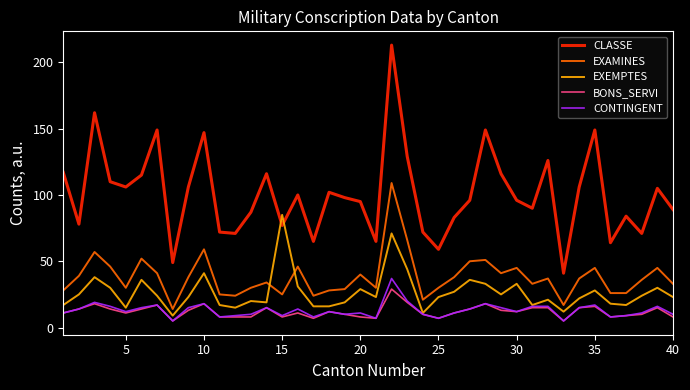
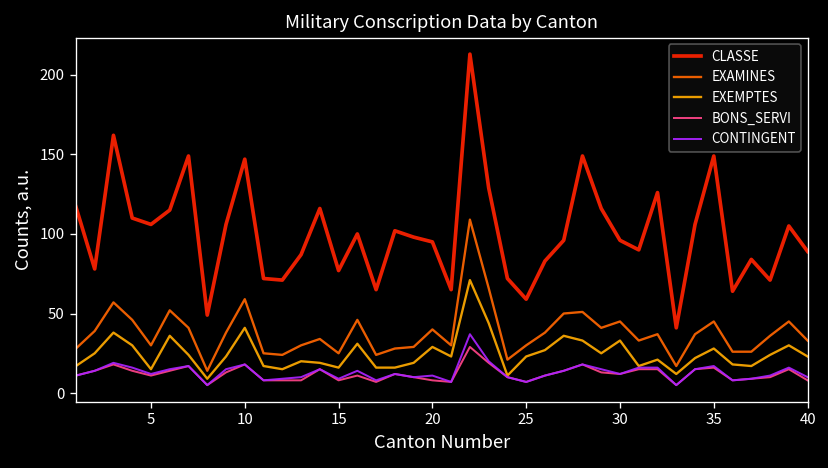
  {
    "CLASSE": {
      "5": 106,
      "10": 147,
      "15": 77,
      "20": 95,
      "25": 59,
      "30": 96,
      "35": 149,
      "40": 89
    },
    "EXAMINES": {
      "5": 30,
      "10": 59,
      "15": 25,
      "20": 40,
      "25": 30,
      "30": 45,
      "35": 45,
      "40": 33
    },
    "EXEMPTES": {
      "5": 15,
      "10": 41,
-     "15": 85,
+     "15": 16,
      "20": 29,
      "25": 23,
      "30": 33,
      "35": 28,
      "40": 23
    },
    "BONS_SERVI": {
      "20": 8,
      "40": 8
    },
    "CONTINGENT": {
      "20": 11,
      "40": 10
    }
  }
